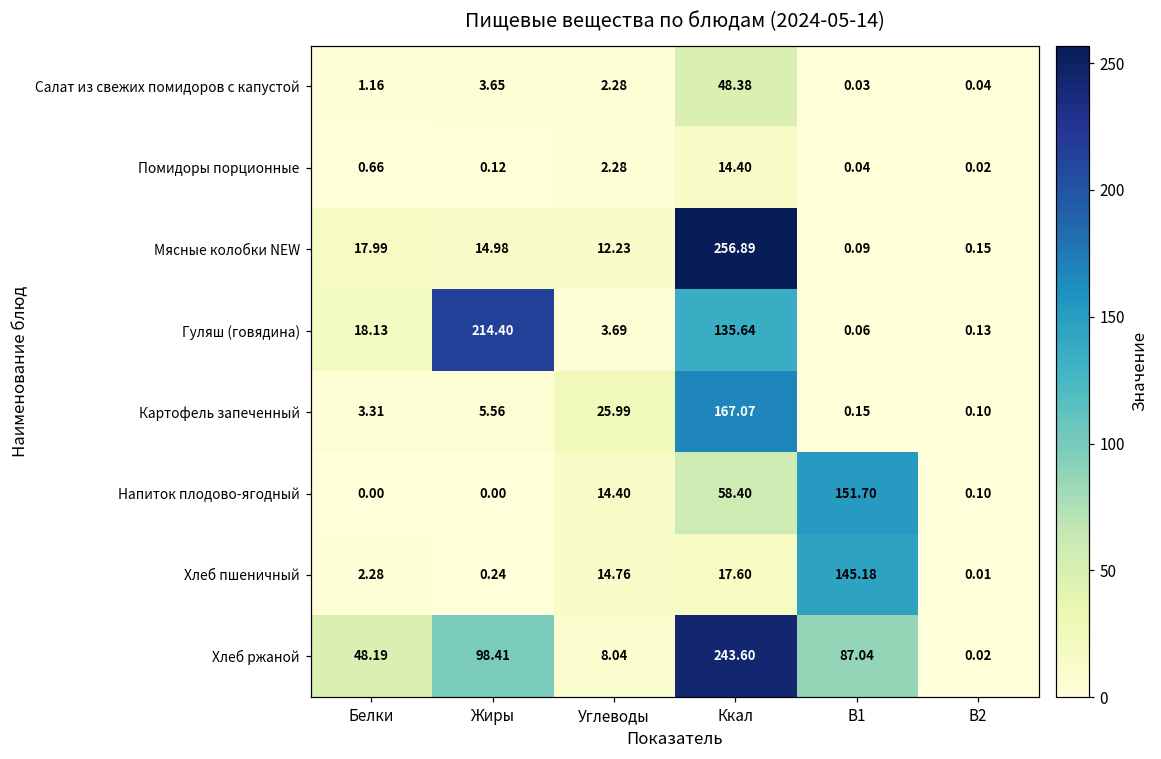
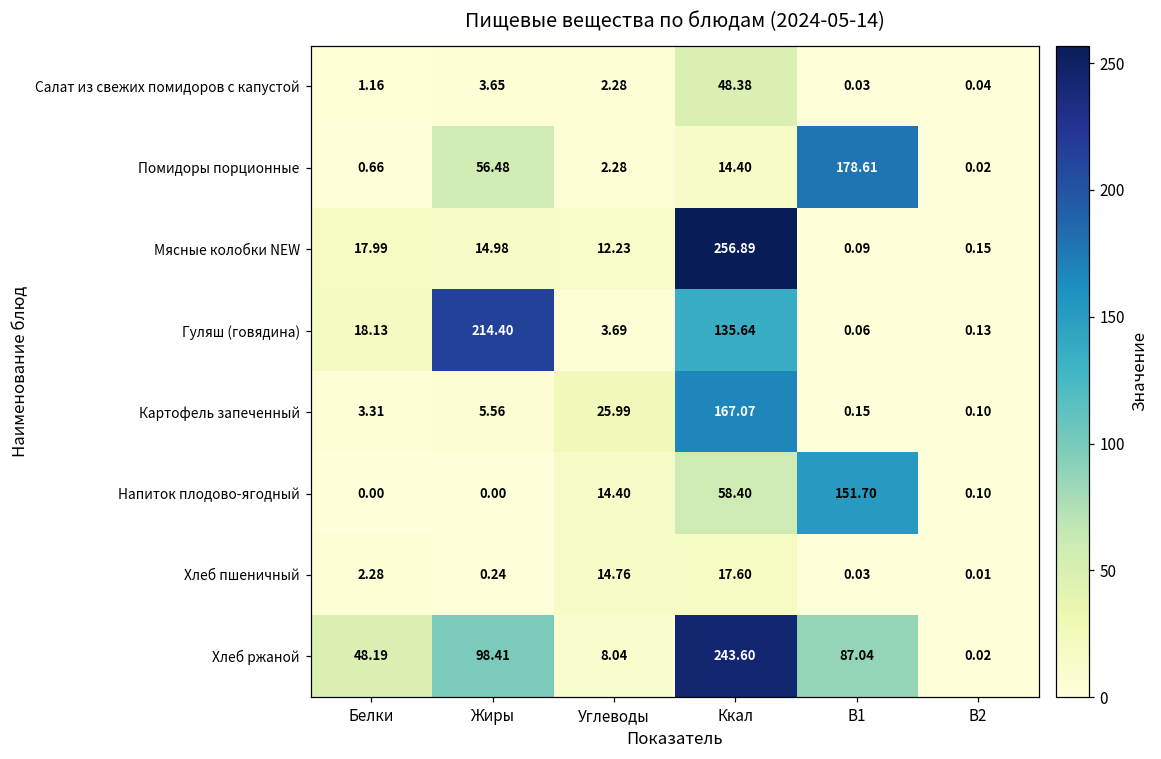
  {
    "Салат из свежих помидоров с капустой": {
      "Белки": 1.16,
      "Жиры": 3.65,
      "Углеводы": 2.28,
      "Ккал": 48.38,
      "B1": 0.03,
      "B2": 0.04
    },
    "Помидоры порционные": {
      "Белки": 0.66,
-     "Жиры": 0.12,
+     "Жиры": 56.48,
      "Углеводы": 2.28,
      "Ккал": 14.40,
-     "B1": 0.04,
+     "B1": 178.61,
      "B2": 0.02
    },
    "Мясные колобки NEW": {
      "Белки": 17.99,
      "Жиры": 14.98,
      "Углеводы": 12.23,
      "Ккал": 256.89,
      "B1": 0.09,
      "B2": 0.15
    },
    "Гуляш (говядина)": {
      "Белки": 18.13,
      "Жиры": 214.40,
      "Углеводы": 3.69,
      "Ккал": 135.64,
      "B1": 0.06,
      "B2": 0.13
    },
    "Картофель запеченный": {
      "Белки": 3.31,
      "Жиры": 5.56,
      "Углеводы": 25.99,
      "Ккал": 167.07,
      "B1": 0.15,
      "B2": 0.10
    },
    "Напиток плодово-ягодный": {
      "Белки": 0.00,
      "Жиры": 0.00,
      "Углеводы": 14.40,
      "Ккал": 58.40,
      "B1": 151.70,
      "B2": 0.10
    },
    "Хлеб пшеничный": {
      "Белки": 2.28,
      "Жиры": 0.24,
      "Углеводы": 14.76,
      "Ккал": 17.60,
-     "B1": 145.18,
+     "B1": 0.03,
      "B2": 0.01
    },
    "Хлеб ржаной": {
      "Белки": 48.19,
      "Жиры": 98.41,
      "Углеводы": 8.04,
      "Ккал": 243.60,
      "B1": 87.04,
      "B2": 0.02
    }
  }
